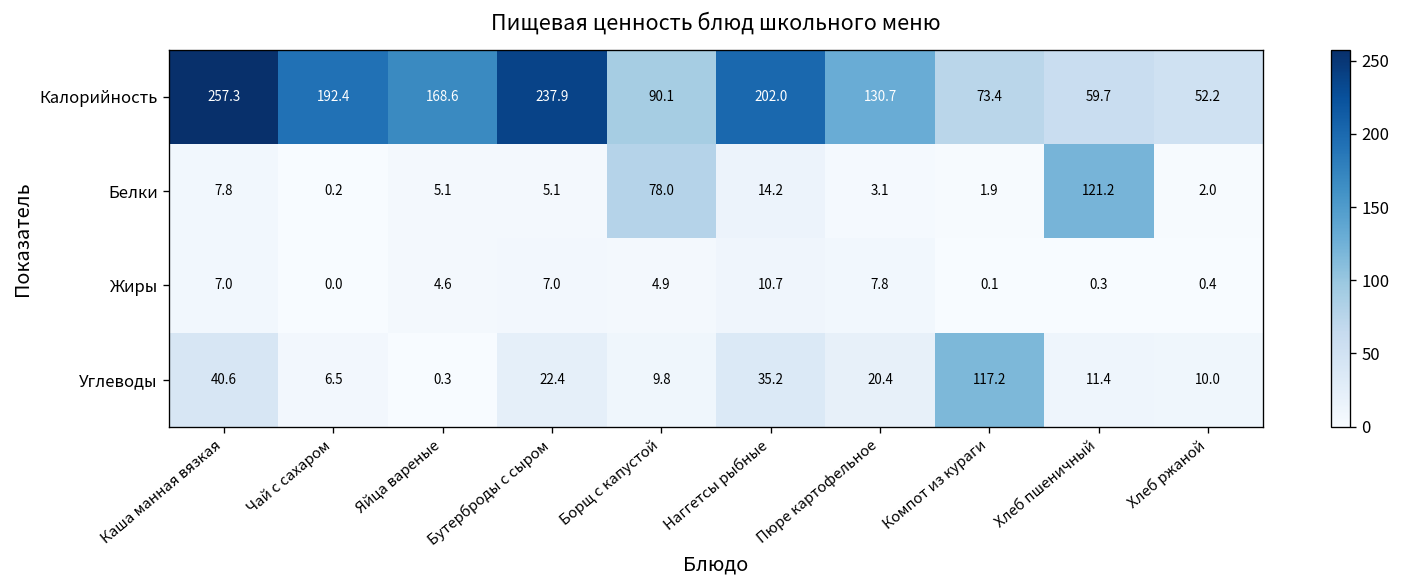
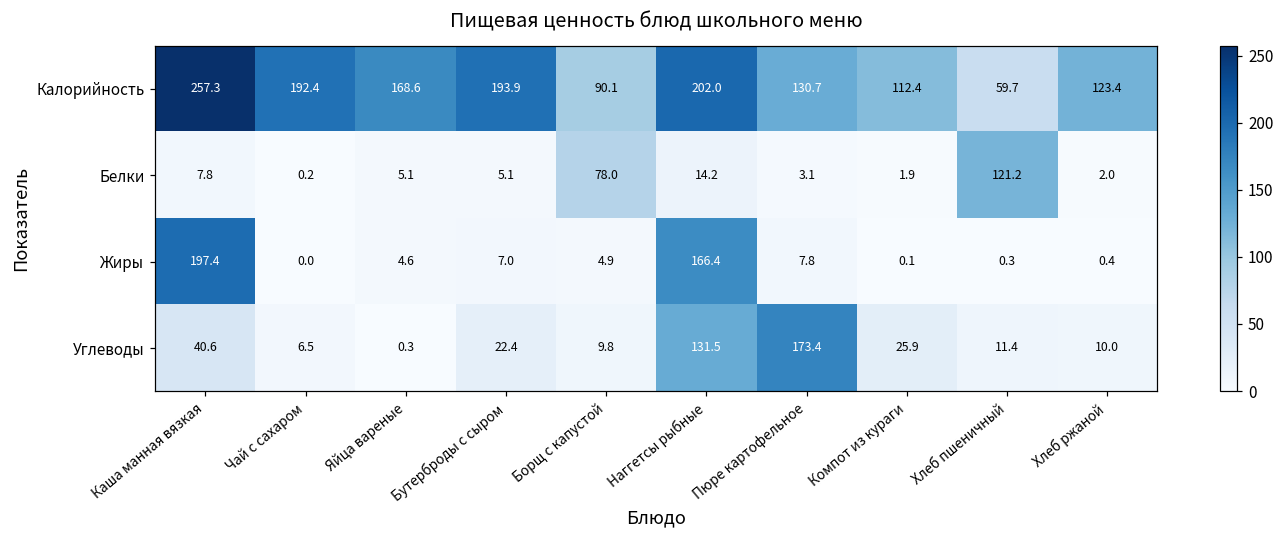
  {
    "Калорийность": {
      "Каша манная вязкая": 257.3,
      "Чай с сахаром": 192.4,
      "Яйца вареные": 168.6,
-     "Бутерброды с сыром": 237.9,
+     "Бутерброды с сыром": 193.9,
      "Борщ с капустой": 90.1,
      "Наггетсы рыбные": 202.0,
      "Пюре картофельное": 130.7,
-     "Компот из кураги": 73.4,
+     "Компот из кураги": 112.4,
      "Хлеб пшеничный": 59.7,
-     "Хлеб ржаной": 52.2
+     "Хлеб ржаной": 123.4
    },
    "Белки": {
      "Каша манная вязкая": 7.8,
      "Чай с сахаром": 0.2,
      "Яйца вареные": 5.1,
      "Бутерброды с сыром": 5.1,
      "Борщ с капустой": 78.0,
      "Наггетсы рыбные": 14.2,
      "Пюре картофельное": 3.1,
      "Компот из кураги": 1.9,
      "Хлеб пшеничный": 121.2,
      "Хлеб ржаной": 2.0
    },
    "Жиры": {
-     "Каша манная вязкая": 7.0,
+     "Каша манная вязкая": 197.4,
      "Чай с сахаром": 0.0,
      "Яйца вареные": 4.6,
      "Бутерброды с сыром": 7.0,
      "Борщ с капустой": 4.9,
-     "Наггетсы рыбные": 10.7,
+     "Наггетсы рыбные": 166.4,
      "Пюре картофельное": 7.8,
      "Компот из кураги": 0.1,
      "Хлеб пшеничный": 0.3,
      "Хлеб ржаной": 0.4
    },
    "Углеводы": {
      "Каша манная вязкая": 40.6,
      "Чай с сахаром": 6.5,
      "Яйца вареные": 0.3,
      "Бутерброды с сыром": 22.4,
      "Борщ с капустой": 9.8,
-     "Наггетсы рыбные": 35.2,
-     "Пюре картофельное": 20.4,
-     "Компот из кураги": 117.2,
+     "Наггетсы рыбные": 131.5,
+     "Пюре картофельное": 173.4,
+     "Компот из кураги": 25.9,
      "Хлеб пшеничный": 11.4,
      "Хлеб ржаной": 10.0
    }
  }
